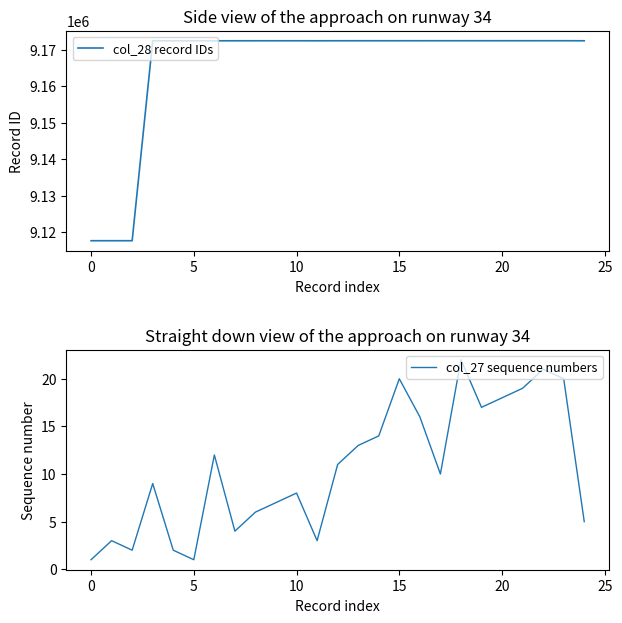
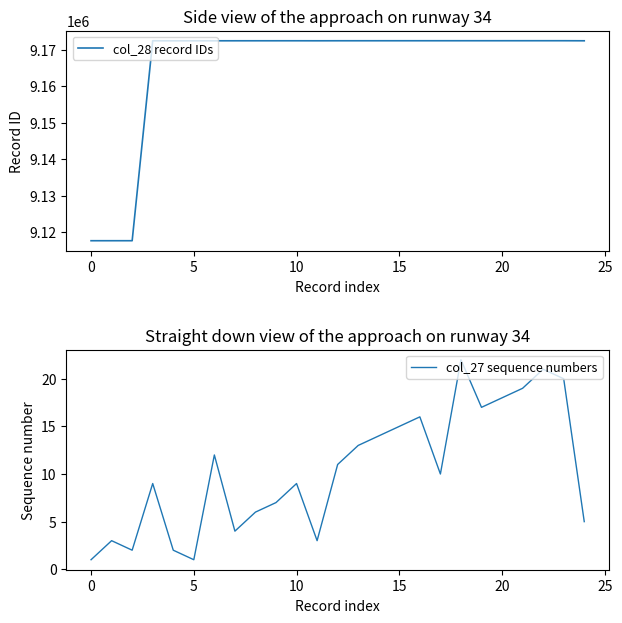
  {
    "Side view of the approach on runway 34": {
      "0": 9118000,
      "10": 9172000,
      "15": 9172000,
      "20": 9172000
    },
    "Straight down view of the approach on runway 34": {
      "0": 1,
      "5": 1,
-     "10": 8,
-     "15": 20,
+     "10": 9,
+     "15": 15,
      "20": 18
    }
  }
